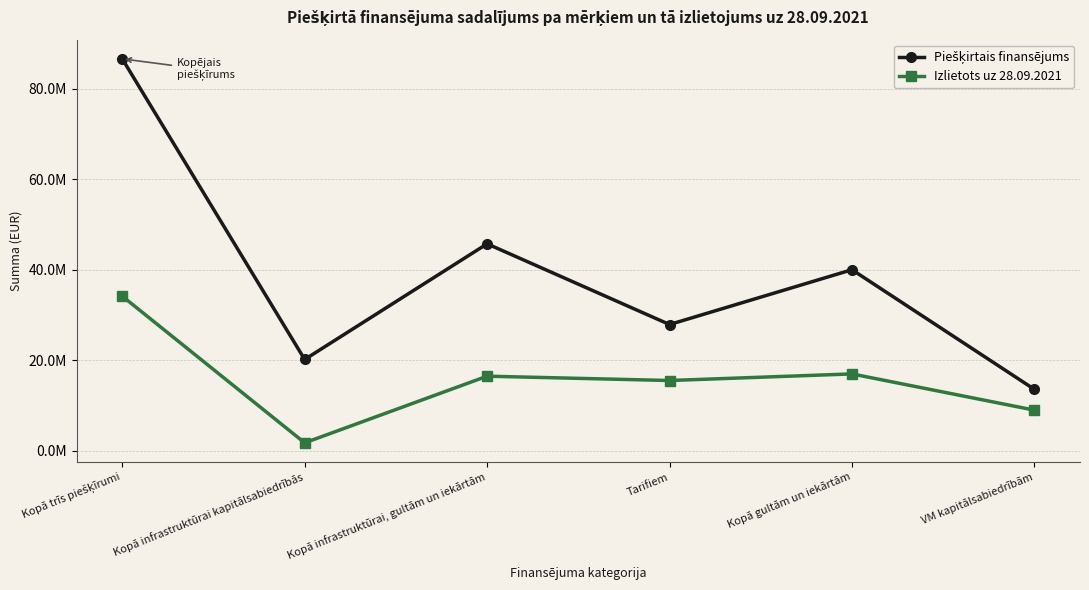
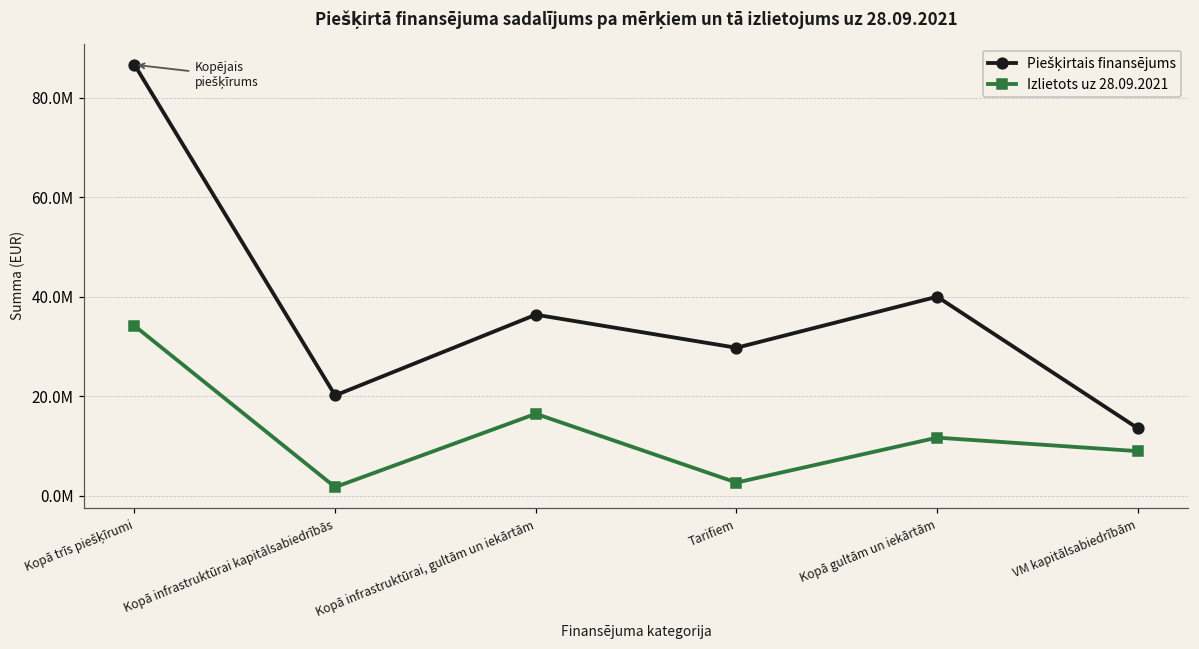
  {
    "Piešķirtais finansējums": {
      "Kopā trīs piešķīrumi": 87000000,
      "Kopā infrastruktūrai kapitālsabiedrībās": 20000000,
-     "Kopā infrastruktūrai, gultām un iekārtām": 46000000,
-     "Tarifiem": 28000000,
+     "Kopā infrastruktūrai, gultām un iekārtām": 36000000,
+     "Tarifiem": 30000000,
      "Kopā gultām un iekārtām": 40000000,
      "VM kapitālsabiedrībām": 14000000
    },
    "Izlietots uz 28.09.2021": {
      "Kopā trīs piešķīrumi": 34000000,
      "Kopā infrastruktūrai kapitālsabiedrībās": 2000000,
      "Kopā infrastruktūrai, gultām un iekārtām": 16000000,
-     "Tarifiem": 15000000,
-     "Kopā gultām un iekārtām": 17000000,
+     "Tarifiem": 3000000,
+     "Kopā gultām un iekārtām": 12000000,
      "VM kapitālsabiedrībām": 9000000
    }
  }
